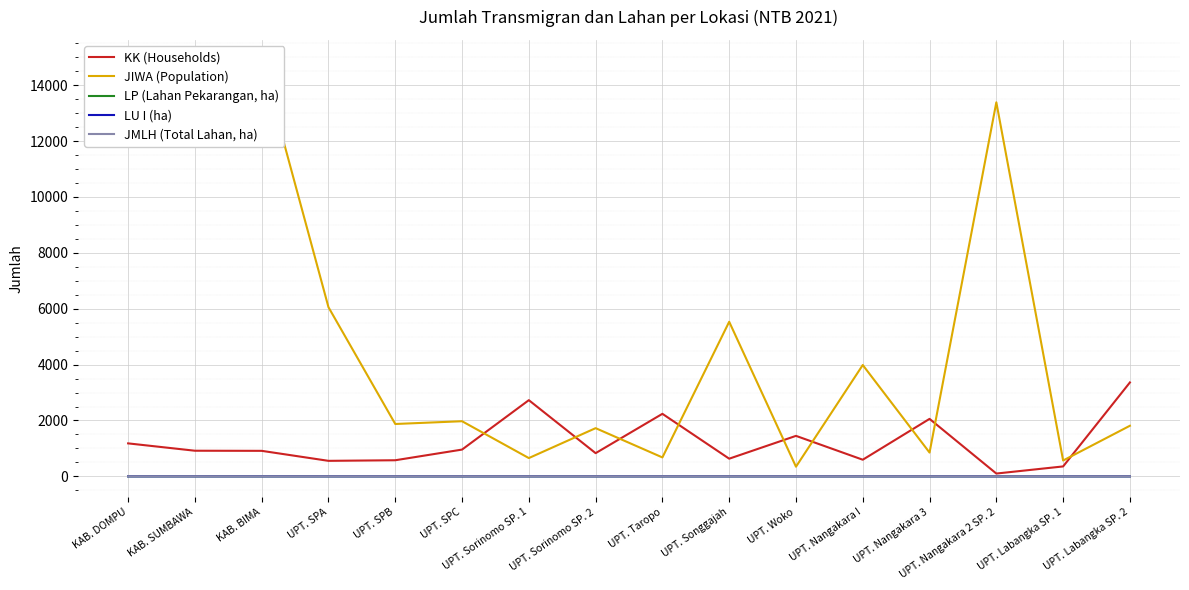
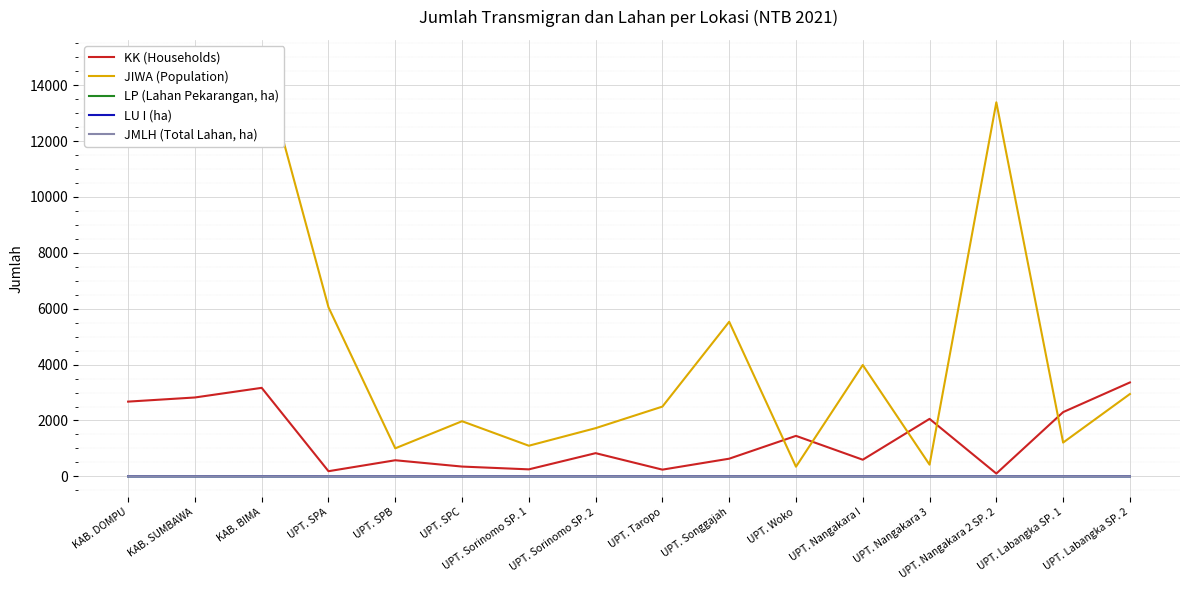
  {
    "KK (Households)": {
-     "KAB. DOMPU": 1200,
-     "KAB. SUMBAWA": 900,
-     "KAB. BIMA": 900,
-     "UPT. SPA": 600,
+     "KAB. DOMPU": 2700,
+     "KAB. SUMBAWA": 2800,
+     "KAB. BIMA": 3200,
+     "UPT. SPA": 200,
      "UPT. SPB": 600,
-     "UPT. SPC": 1000,
-     "UPT. Sorinomo SP. 1": 2700,
+     "UPT. SPC": 400,
+     "UPT. Sorinomo SP. 1": 300,
      "UPT. Sorinomo SP. 2": 800,
-     "UPT. Taropo": 2200,
+     "UPT. Taropo": 200,
      "UPT. Songgajah": 600,
      "UPT. Woko": 1400,
      "UPT. Nangakara I": 600,
      "UPT. Nangakara 3": 2100,
      "UPT. Nangakara 2 SP. 2": 100,
-     "UPT. Labangka SP. 1": 400,
+     "UPT. Labangka SP. 1": 2300,
      "UPT. Labangka SP. 2": 3400
    },
    "JIWA (Population)": {
      "UPT. SPA": 6100,
-     "UPT. SPB": 1900,
+     "UPT. SPB": 1000,
      "UPT. SPC": 2000,
-     "UPT. Sorinomo SP. 1": 700,
+     "UPT. Sorinomo SP. 1": 1100,
      "UPT. Sorinomo SP. 2": 1700,
-     "UPT. Taropo": 700,
+     "UPT. Taropo": 2500,
      "UPT. Songgajah": 5500,
      "UPT. Woko": 300,
      "UPT. Nangakara I": 4000,
-     "UPT. Nangakara 3": 900,
+     "UPT. Nangakara 3": 400,
      "UPT. Nangakara 2 SP. 2": 13400,
-     "UPT. Labangka SP. 1": 600,
-     "UPT. Labangka SP. 2": 1800
+     "UPT. Labangka SP. 1": 1200,
+     "UPT. Labangka SP. 2": 2900
    },
    "JMLH (Total Lahan, ha)": {
      "KAB. DOMPU": 0,
      "KAB. SUMBAWA": 0,
      "KAB. BIMA": 0,
      "UPT. SPA": 0,
      "UPT. SPB": 0,
      "UPT. SPC": 0,
      "UPT. Sorinomo SP. 1": 0,
      "UPT. Sorinomo SP. 2": 0,
      "UPT. Taropo": 0,
      "UPT. Songgajah": 0,
      "UPT. Woko": 0,
      "UPT. Nangakara I": 0,
      "UPT. Nangakara 3": 0,
      "UPT. Nangakara 2 SP. 2": 0,
      "UPT. Labangka SP. 1": 0,
      "UPT. Labangka SP. 2": 0
    }
  }
